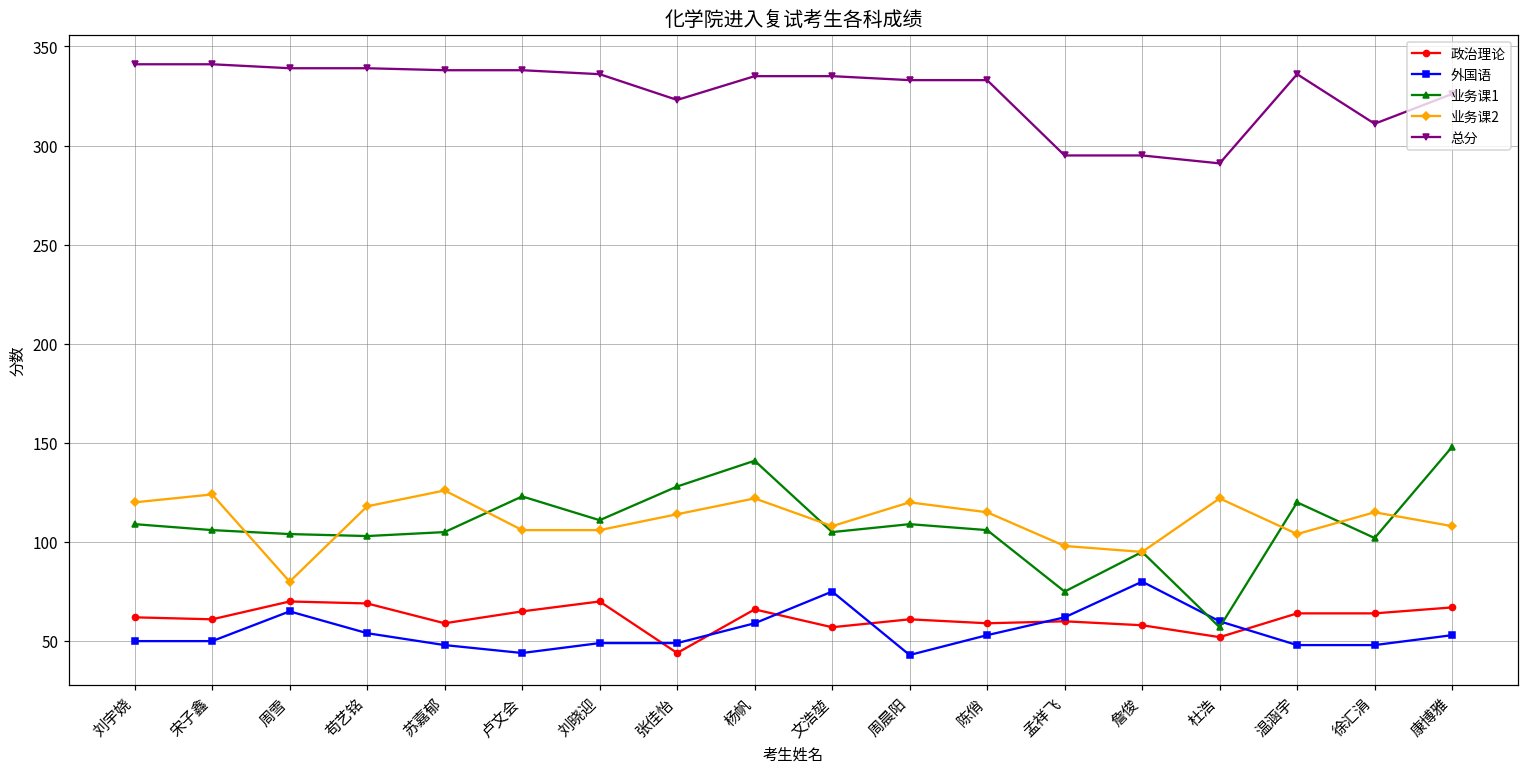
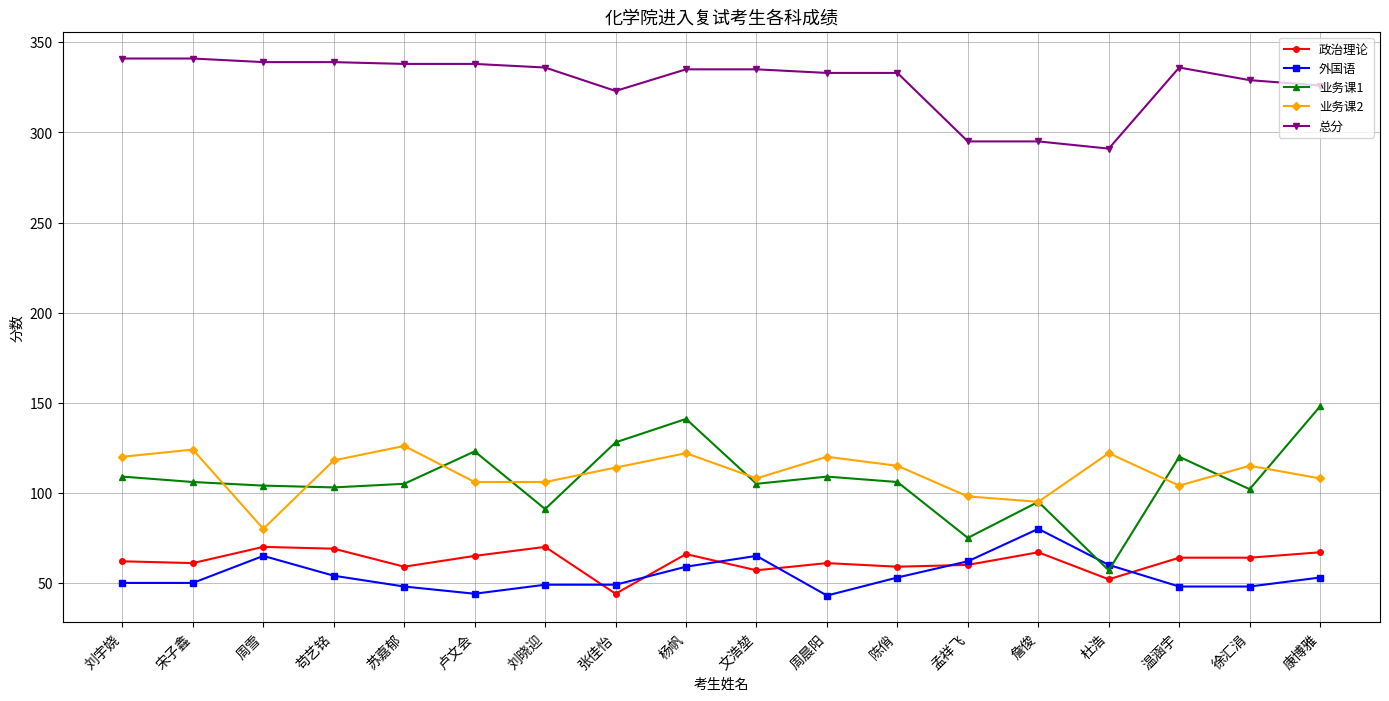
  {
    "政治理论": {
      "刘宇娆": 62,
      "宋子鑫": 61,
      "周雪": 70,
      "苟艺铭": 69,
      "苏嘉郁": 59,
      "卢文会": 65,
      "刘晓迎": 70,
      "张佳怡": 44,
      "杨帆": 66,
      "文浩堃": 57,
      "周晨阳": 61,
      "陈俏": 59,
      "孟祥飞": 60,
-     "詹俊": 58,
+     "詹俊": 67,
      "杜浩": 52,
      "温涵宇": 64,
      "徐汇涓": 64,
      "康博雅": 67
    },
    "外国语": {
      "刘宇娆": 50,
      "宋子鑫": 50,
      "周雪": 65,
      "苟艺铭": 54,
      "苏嘉郁": 48,
      "卢文会": 44,
      "刘晓迎": 49,
      "张佳怡": 49,
      "杨帆": 59,
-     "文浩堃": 75,
+     "文浩堃": 65,
      "周晨阳": 43,
      "陈俏": 53,
      "孟祥飞": 62,
      "詹俊": 80,
      "杜浩": 60,
      "温涵宇": 48,
      "徐汇涓": 48,
      "康博雅": 53
    },
    "业务课1": {
      "刘宇娆": 109,
      "宋子鑫": 106,
      "周雪": 104,
      "苟艺铭": 103,
      "苏嘉郁": 105,
      "卢文会": 123,
-     "刘晓迎": 111,
+     "刘晓迎": 91,
      "张佳怡": 128,
      "杨帆": 141,
      "文浩堃": 105,
      "周晨阳": 109,
      "陈俏": 106,
      "孟祥飞": 75,
      "杜浩": 57,
      "温涵宇": 120,
      "徐汇涓": 102,
      "康博雅": 148
    },
    "业务课2": {
      "刘宇娆": 120,
      "宋子鑫": 124,
      "周雪": 80,
      "苟艺铭": 118,
      "苏嘉郁": 126,
      "卢文会": 106,
      "刘晓迎": 106,
      "张佳怡": 114,
      "杨帆": 122,
      "文浩堃": 108,
      "周晨阳": 120,
      "陈俏": 115,
      "孟祥飞": 98,
      "杜浩": 122,
      "温涵宇": 104,
      "徐汇涓": 115,
      "康博雅": 108
    },
    "总分": {
      "刘宇娆": 341,
      "宋子鑫": 341,
      "周雪": 339,
      "苟艺铭": 339,
      "苏嘉郁": 338,
      "卢文会": 338,
      "刘晓迎": 336,
      "张佳怡": 323,
      "杨帆": 335,
      "文浩堃": 335,
      "周晨阳": 333,
      "陈俏": 333,
      "孟祥飞": 295,
      "詹俊": 295,
      "杜浩": 291,
      "温涵宇": 336,
-     "徐汇涓": 311
+     "徐汇涓": 329
    }
  }
